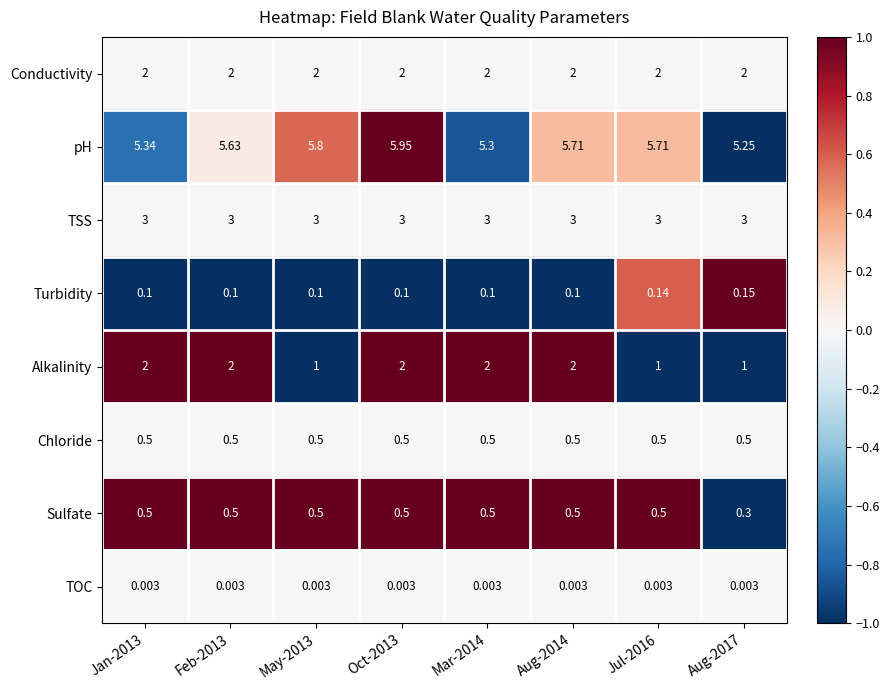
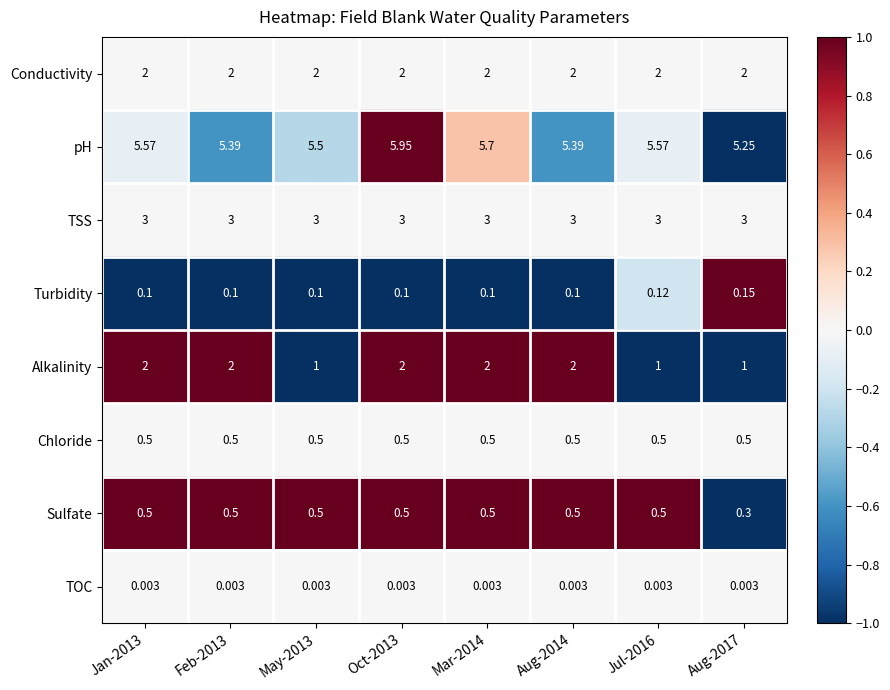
  {
    "Conductivity": {
      "Jan-2013": 2,
      "Feb-2013": 2,
      "May-2013": 2,
      "Oct-2013": 2,
      "Mar-2014": 2,
      "Aug-2014": 2,
      "Jul-2016": 2,
      "Aug-2017": 2
    },
    "pH": {
-     "Jan-2013": 5.34,
-     "Feb-2013": 5.63,
-     "May-2013": 5.8,
+     "Jan-2013": 5.57,
+     "Feb-2013": 5.39,
+     "May-2013": 5.5,
      "Oct-2013": 5.95,
-     "Mar-2014": 5.3,
-     "Aug-2014": 5.71,
-     "Jul-2016": 5.71,
+     "Mar-2014": 5.7,
+     "Aug-2014": 5.39,
+     "Jul-2016": 5.57,
      "Aug-2017": 5.25
    },
    "TSS": {
      "Jan-2013": 3,
      "Feb-2013": 3,
      "May-2013": 3,
      "Oct-2013": 3,
      "Mar-2014": 3,
      "Aug-2014": 3,
      "Jul-2016": 3,
      "Aug-2017": 3
    },
    "Turbidity": {
      "Jan-2013": 0.1,
      "Feb-2013": 0.1,
      "May-2013": 0.1,
      "Oct-2013": 0.1,
      "Mar-2014": 0.1,
      "Aug-2014": 0.1,
-     "Jul-2016": 0.14,
+     "Jul-2016": 0.12,
      "Aug-2017": 0.15
    },
    "Alkalinity": {
      "Jan-2013": 2,
      "Feb-2013": 2,
      "May-2013": 1,
      "Oct-2013": 2,
      "Mar-2014": 2,
      "Aug-2014": 2,
      "Jul-2016": 1,
      "Aug-2017": 1
    },
    "Chloride": {
      "Jan-2013": 0.5,
      "Feb-2013": 0.5,
      "May-2013": 0.5,
      "Oct-2013": 0.5,
      "Mar-2014": 0.5,
      "Aug-2014": 0.5,
      "Jul-2016": 0.5,
      "Aug-2017": 0.5
    },
    "Sulfate": {
      "Jan-2013": 0.5,
      "Feb-2013": 0.5,
      "May-2013": 0.5,
      "Oct-2013": 0.5,
      "Mar-2014": 0.5,
      "Aug-2014": 0.5,
      "Jul-2016": 0.5,
      "Aug-2017": 0.3
    },
    "TOC": {
      "Jan-2013": 0.003,
      "Feb-2013": 0.003,
      "May-2013": 0.003,
      "Oct-2013": 0.003,
      "Mar-2014": 0.003,
      "Aug-2014": 0.003,
      "Jul-2016": 0.003,
      "Aug-2017": 0.003
    }
  }
